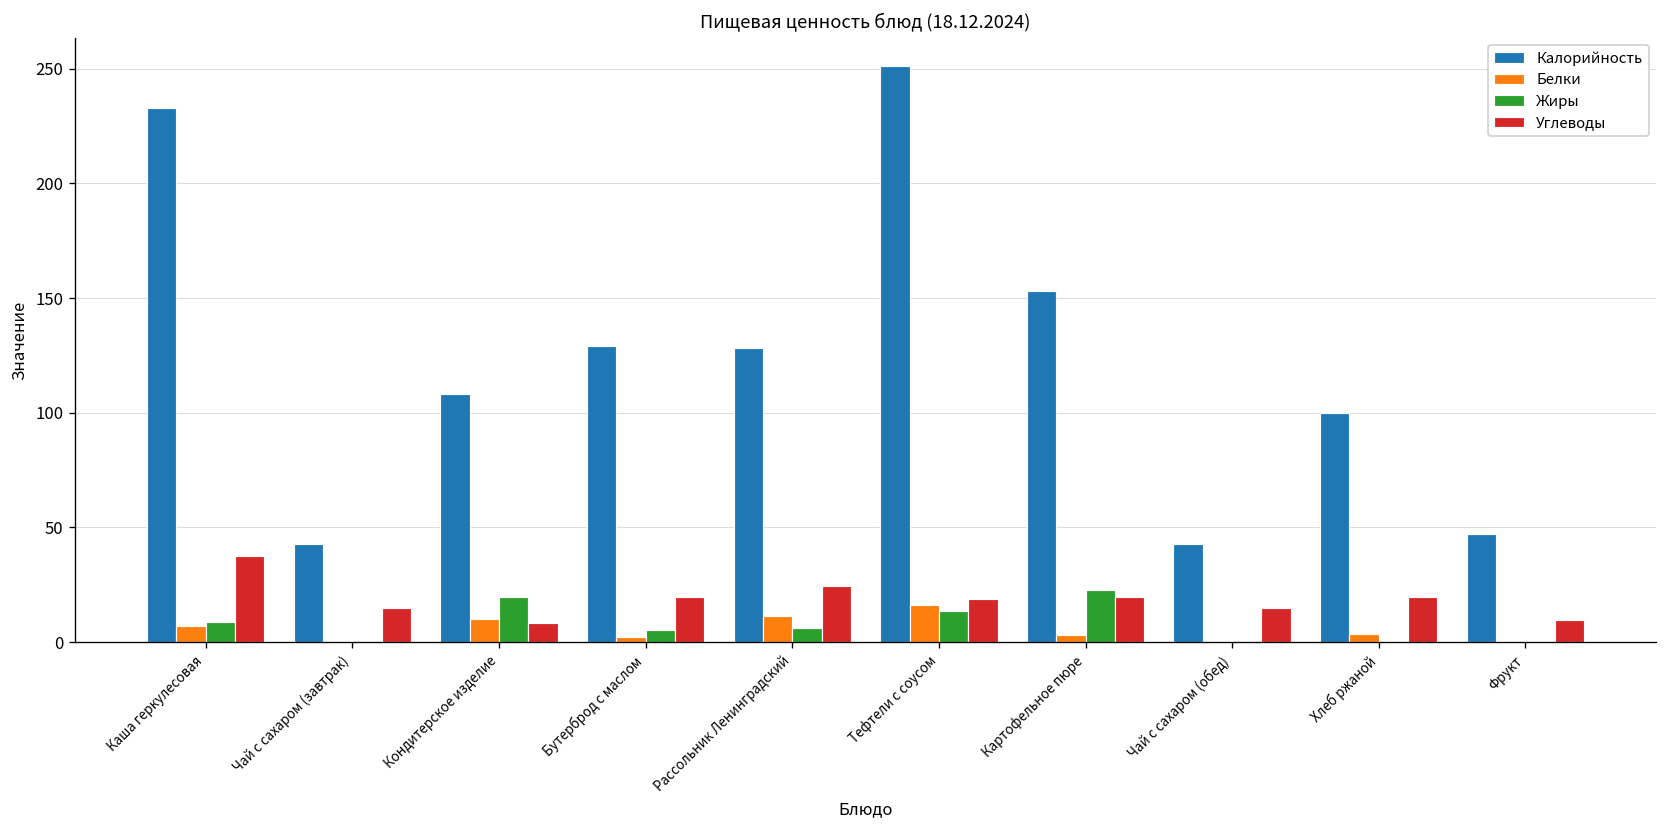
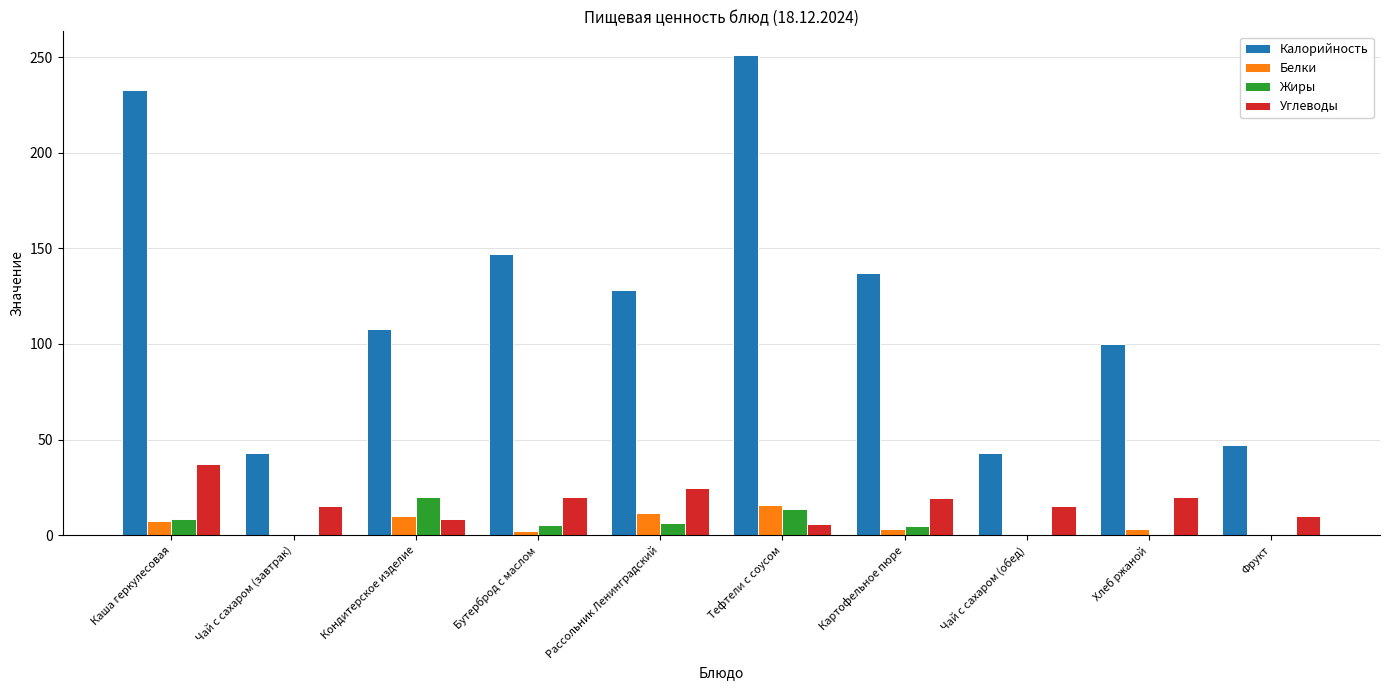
  {
    "Калорийность": {
      "Каша геркулесовая": 233,
      "Чай с сахаром (завтрак)": 43,
      "Кондитерское изделие": 108,
-     "Бутерброд с маслом": 129,
+     "Бутерброд с маслом": 147,
      "Рассольник Ленинградский": 128,
      "Тефтели с соусом": 251,
-     "Картофельное пюре": 153,
+     "Картофельное пюре": 137,
      "Чай с сахаром (обед)": 43,
      "Хлеб ржаной": 100,
      "Фрукт": 47
    },
    "Белки": {
      "Каша геркулесовая": 7,
      "Кондитерское изделие": 10,
      "Бутерброд с маслом": 2,
      "Рассольник Ленинградский": 12,
      "Тефтели с соусом": 16,
      "Картофельное пюре": 3,
      "Хлеб ржаной": 3
    },
    "Жиры": {
      "Каша геркулесовая": 9,
      "Чай с сахаром (завтрак)": 0,
      "Кондитерское изделие": 20,
      "Бутерброд с маслом": 5,
      "Рассольник Ленинградский": 6,
      "Тефтели с соусом": 14,
-     "Картофельное пюре": 23,
+     "Картофельное пюре": 5,
      "Чай с сахаром (обед)": 0
    },
    "Углеводы": {
      "Каша геркулесовая": 37,
      "Чай с сахаром (завтрак)": 15,
      "Кондитерское изделие": 8,
      "Бутерброд с маслом": 20,
      "Рассольник Ленинградский": 25,
-     "Тефтели с соусом": 19,
+     "Тефтели с соусом": 6,
      "Картофельное пюре": 20,
      "Чай с сахаром (обед)": 15,
      "Хлеб ржаной": 20,
      "Фрукт": 10
    }
  }
